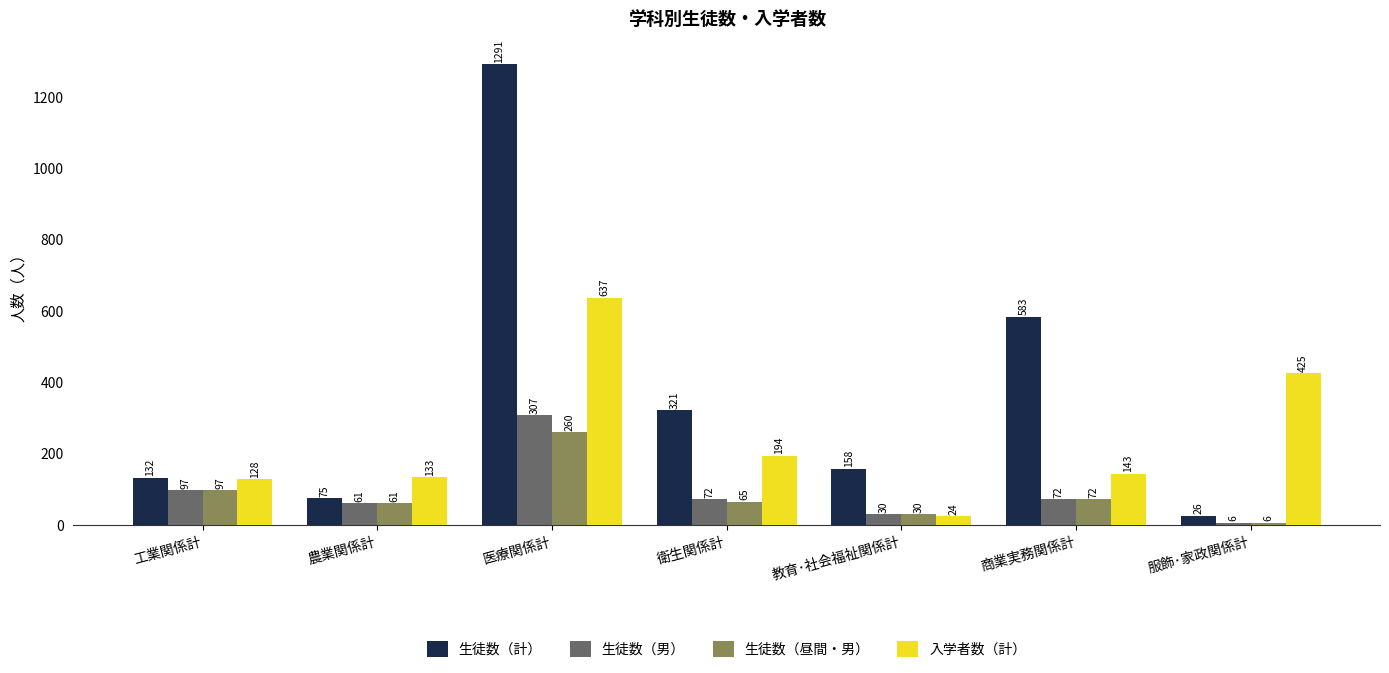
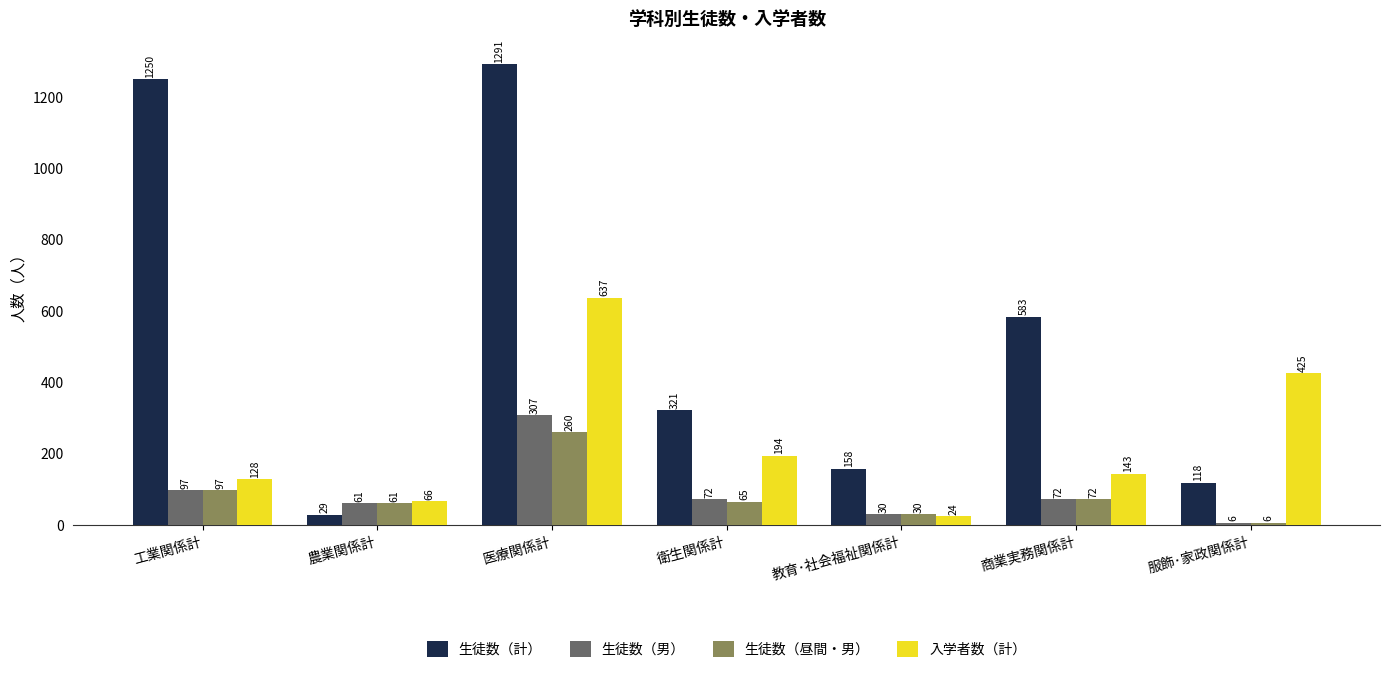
  {
    "生徒数（計）": {
-     "工業関係計": 132,
-     "農業関係計": 75,
+     "工業関係計": 1250,
+     "農業関係計": 29,
      "医療関係計": 1291,
      "衛生関係計": 321,
      "教育･社会福祉関係計": 158,
      "商業実務関係計": 583,
-     "服飾･家政関係計": 26
+     "服飾･家政関係計": 118
    },
    "入学者数（計）": {
      "工業関係計": 128,
-     "農業関係計": 133,
+     "農業関係計": 66,
      "医療関係計": 637,
      "衛生関係計": 194,
      "教育･社会福祉関係計": 24,
      "商業実務関係計": 143,
      "服飾･家政関係計": 425
    }
  }
